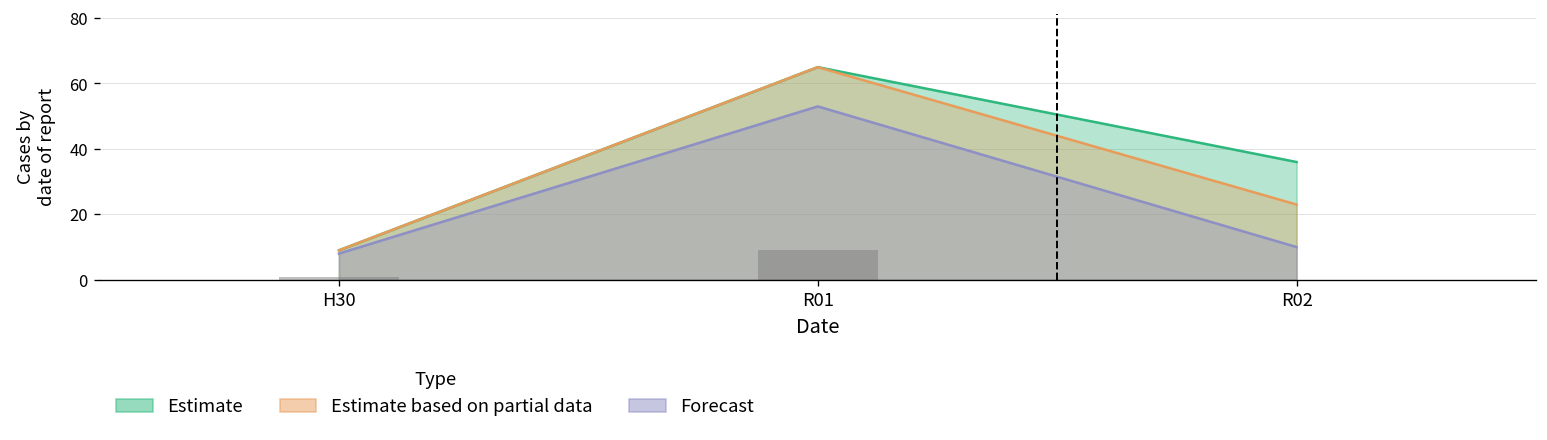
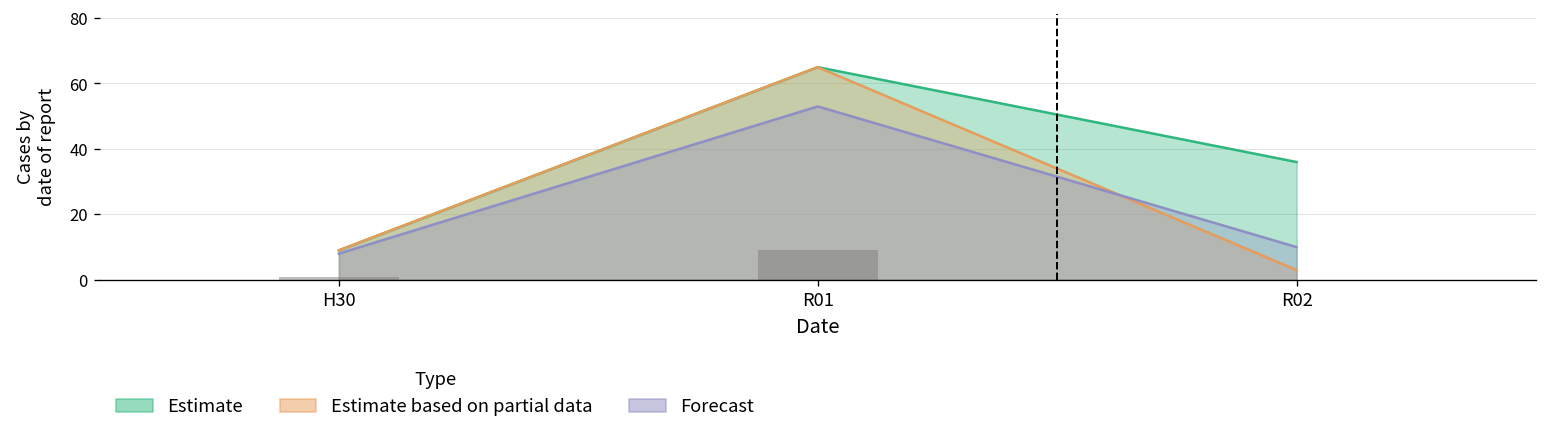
  {
    "Estimate": {
      "R02": 36
    },
    "Estimate based on partial data": {
-     "R02": 23
+     "R02": 3
    },
    "Forecast": {
      "H30": 8,
      "R01": 53,
      "R02": 10
    }
  }
